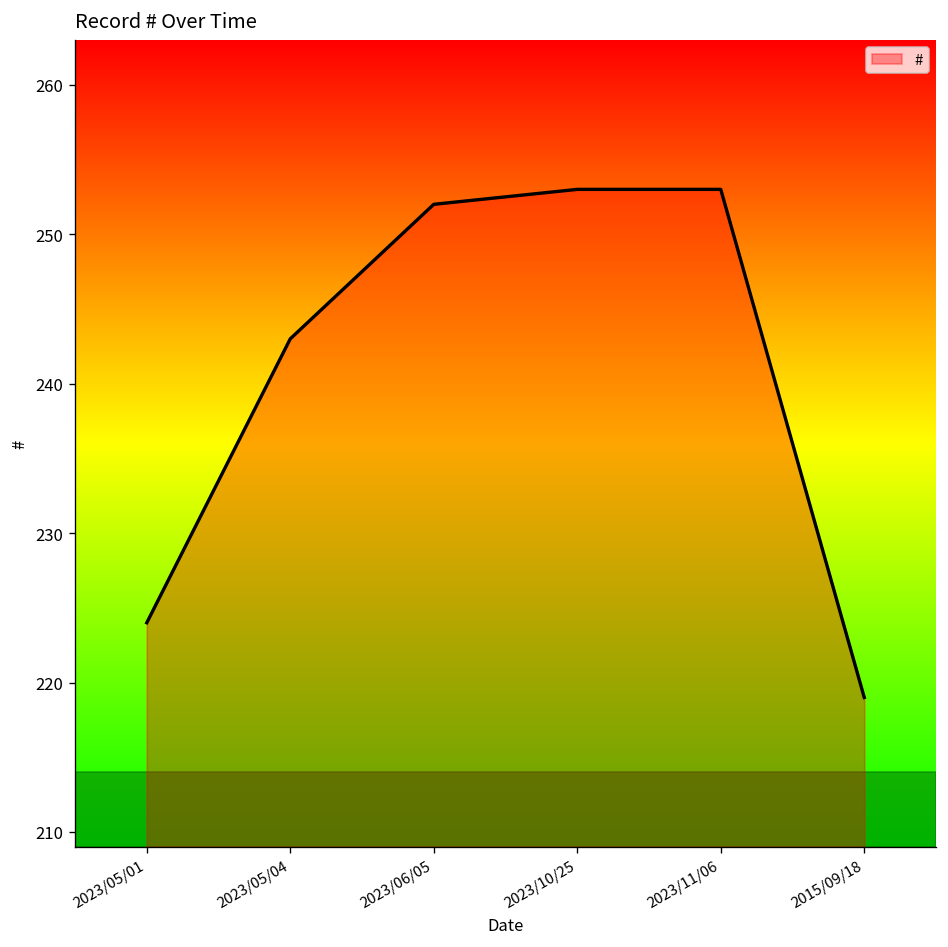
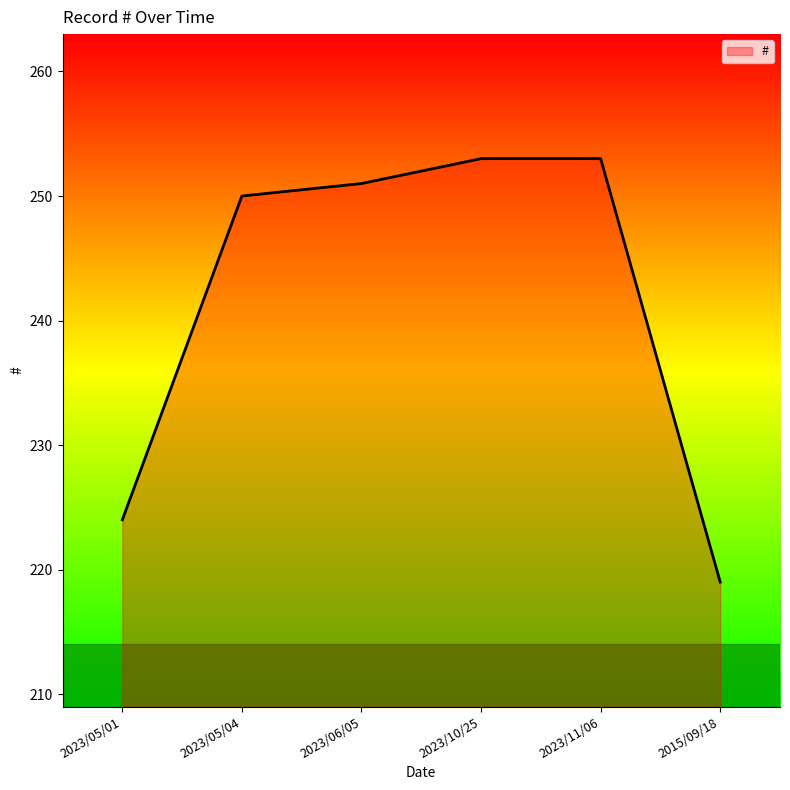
  {
    "2023/05/01": 224,
-   "2023/05/04": 243,
-   "2023/06/05": 252,
+   "2023/05/04": 250,
+   "2023/06/05": 251,
    "2023/10/25": 253,
    "2023/11/06": 253,
    "2015/09/18": 219
  }
